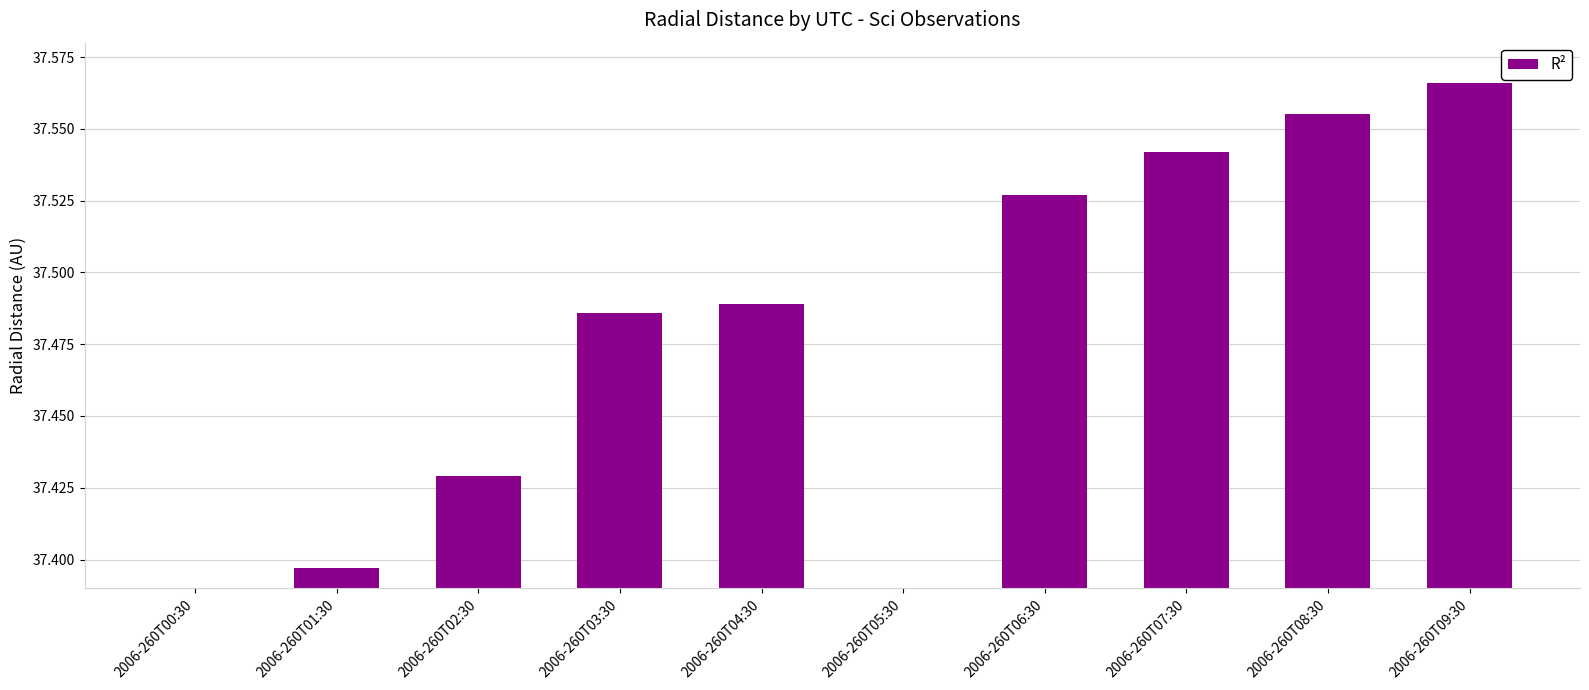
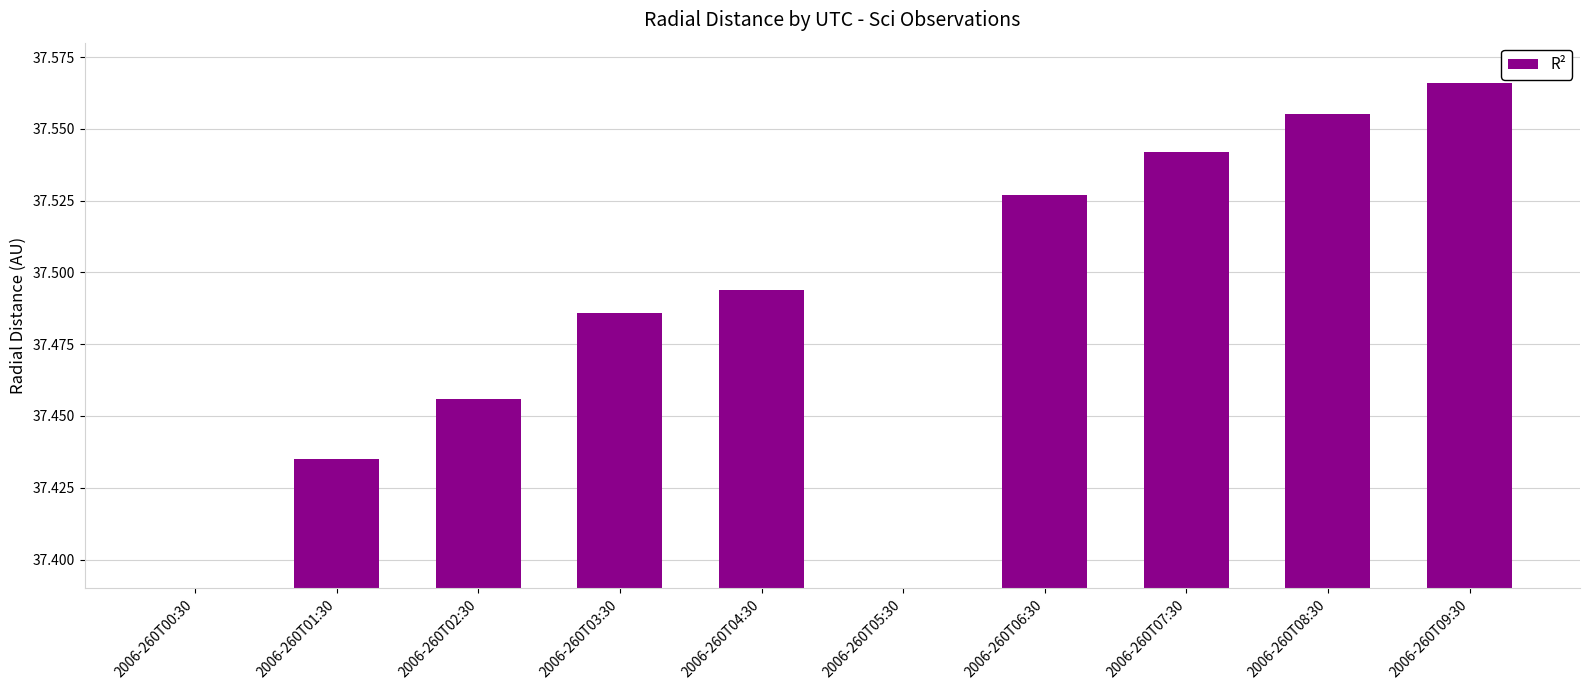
  {
-   "2006-260T01:30": 37.397,
-   "2006-260T02:30": 37.429,
+   "2006-260T01:30": 37.435,
+   "2006-260T02:30": 37.456,
    "2006-260T03:30": 37.486,
-   "2006-260T04:30": 37.489,
+   "2006-260T04:30": 37.494,
    "2006-260T06:30": 37.527,
    "2006-260T07:30": 37.542,
    "2006-260T08:30": 37.555,
    "2006-260T09:30": 37.566
  }
